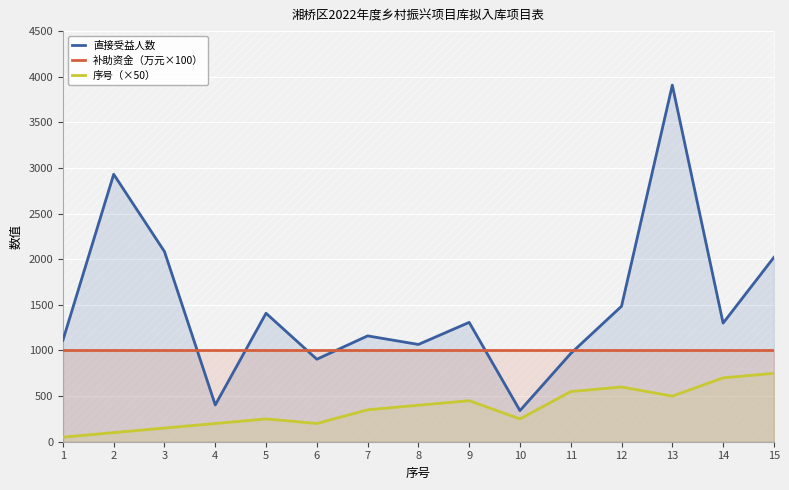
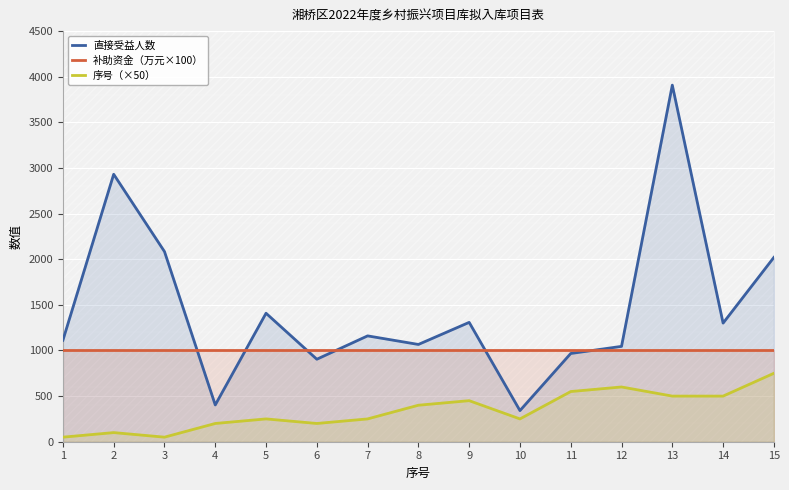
  {
    "直接受益人数": {
      "1": 1100,
      "2": 2900,
      "3": 2100,
      "4": 400,
      "5": 1400,
      "6": 900,
      "7": 1200,
      "8": 1100,
      "9": 1300,
      "10": 300,
      "11": 1000,
-     "12": 1500,
+     "12": 1000,
      "13": 3900,
      "14": 1300,
      "15": 2000
    },
    "补助资金（万元×100）": {
      "1": 1000,
      "2": 1000,
      "3": 1000,
      "4": 1000,
      "5": 1000,
      "6": 1000,
      "7": 1000,
      "8": 1000,
      "9": 1000,
      "10": 1000,
      "11": 1000,
      "12": 1000,
      "13": 1000,
      "14": 1000,
      "15": 1000
    },
    "序号（×50）": {
      "1": 100,
      "2": 100,
-     "3": 200,
+     "3": 100,
      "4": 200,
      "5": 300,
      "6": 200,
-     "7": 400,
+     "7": 300,
      "8": 400,
      "9": 500,
      "10": 300,
      "11": 600,
      "12": 600,
      "13": 500,
-     "14": 700,
+     "14": 500,
      "15": 800
    }
  }
